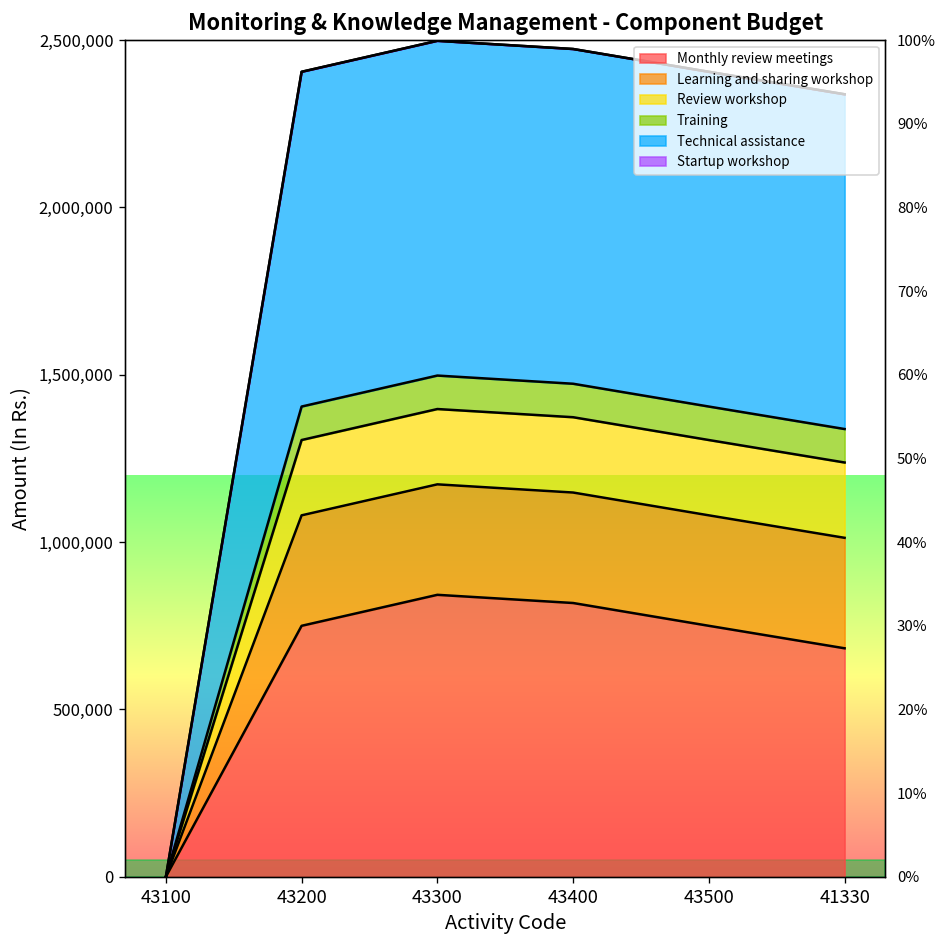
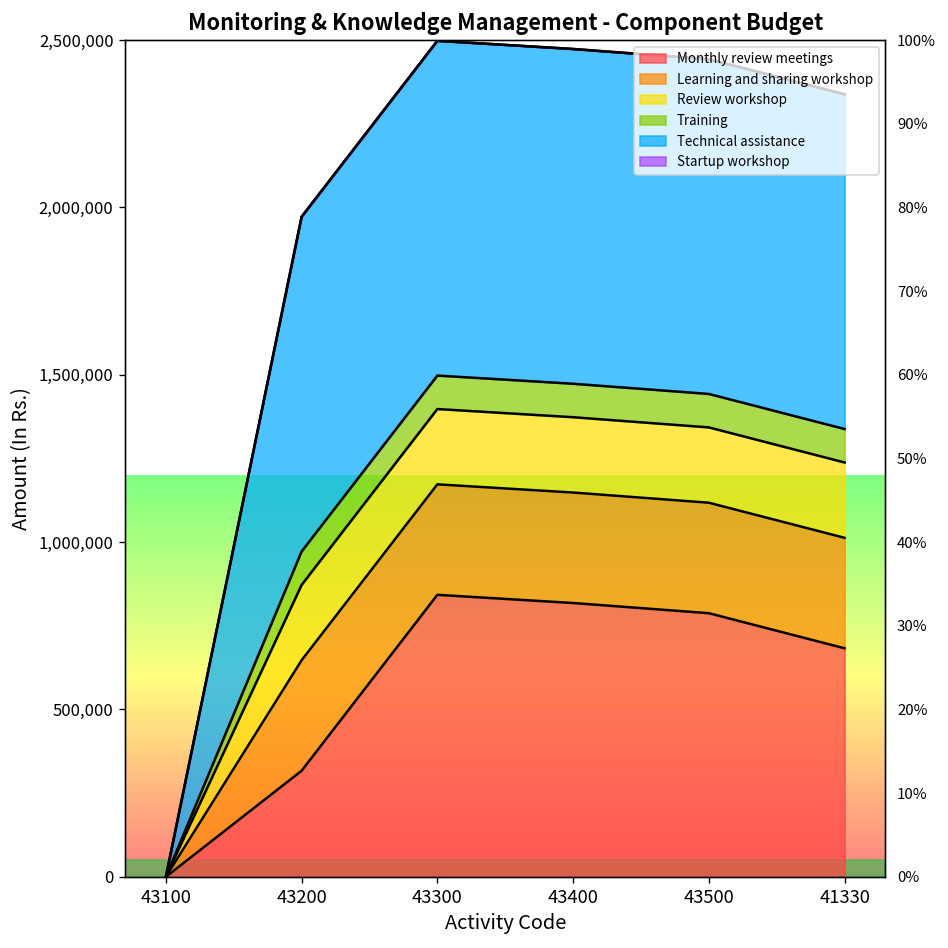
  {
    "Monthly review meetings": {
-     "43200": "750,000",
+     "43200": "320,000",
      "43300": "840,000",
      "43400": "820,000",
-     "43500": "750,000",
+     "43500": "790,000",
      "41330": "680,000"
    },
    "Learning and sharing workshop": {
      "43200": "330,000",
      "43300": "330,000",
      "43400": "330,000",
      "43500": "330,000",
      "41330": "330,000"
    },
    "Review workshop": {
      "43200": "230,000",
      "43300": "230,000",
      "43400": "230,000",
      "43500": "230,000",
      "41330": "230,000"
    },
    "Training": {
      "43200": "100,000",
      "43300": "100,000",
      "43400": "100,000",
      "43500": "100,000",
      "41330": "100,000"
    }
  }
